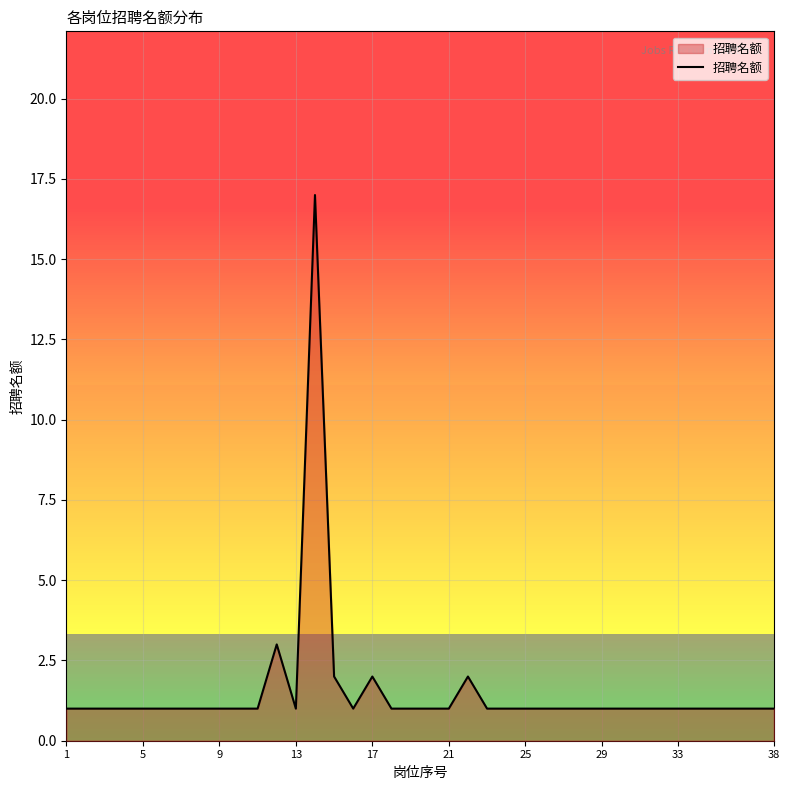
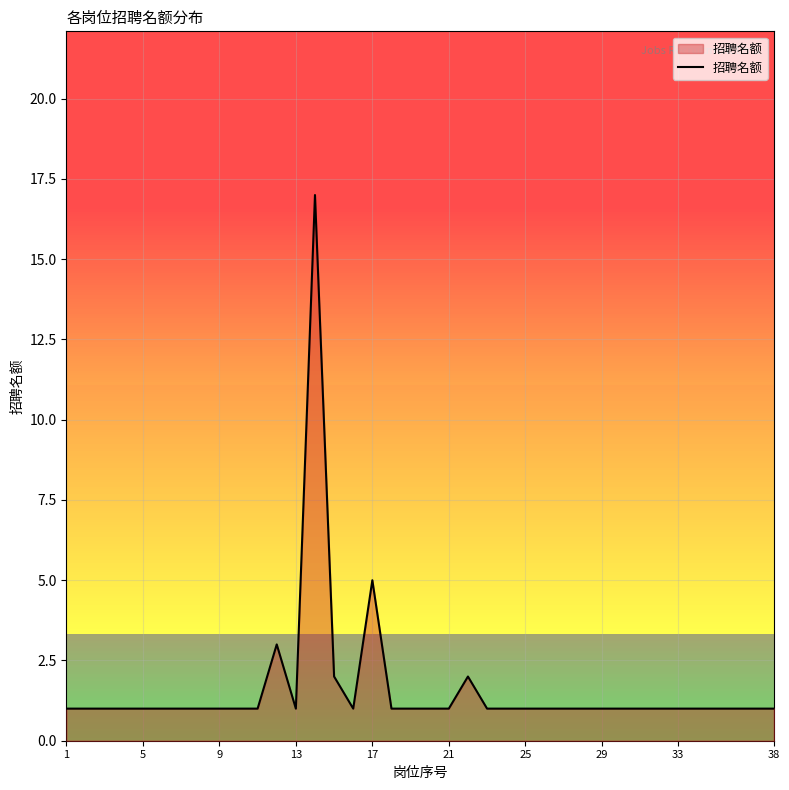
  {
    "1": 1,
    "5": 1,
    "9": 1,
    "13": 1,
-   "17": 2,
+   "17": 5,
    "21": 1,
    "25": 1,
    "29": 1,
    "33": 1,
    "38": 1
  }
